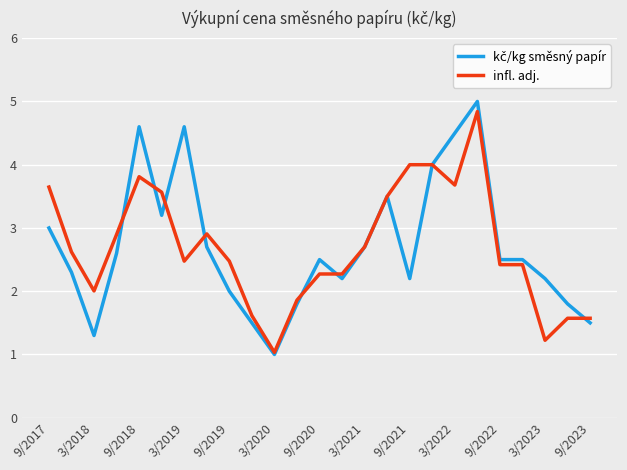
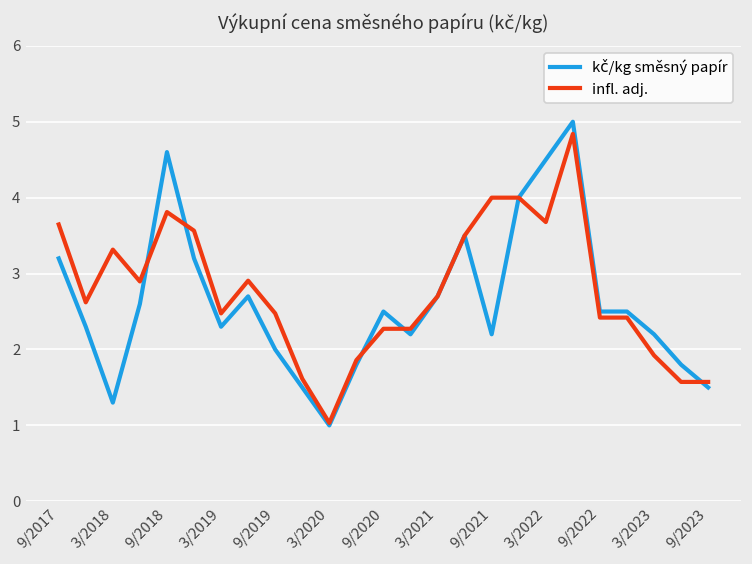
  {
    "kč/kg směsný papír": {
-     "9/2017": 3.0,
+     "9/2017": 3.2,
      "3/2018": 1.3,
      "9/2018": 4.6,
-     "3/2019": 4.6,
+     "3/2019": 2.3,
      "9/2019": 2.0,
      "9/2020": 2.5,
      "9/2021": 2.2,
      "3/2022": 4.5,
      "9/2022": 2.5,
      "3/2023": 2.2,
      "9/2023": 1.5
    },
    "infl. adj.": {
      "9/2017": 3.6,
-     "3/2018": 2.0,
+     "3/2018": 3.3,
      "9/2018": 3.8,
      "3/2019": 2.5,
      "9/2019": 2.5,
      "9/2020": 2.3,
      "9/2021": 4.0,
      "3/2022": 3.7,
      "9/2022": 2.4,
-     "3/2023": 1.2,
+     "3/2023": 1.9,
      "9/2023": 1.6
    }
  }
